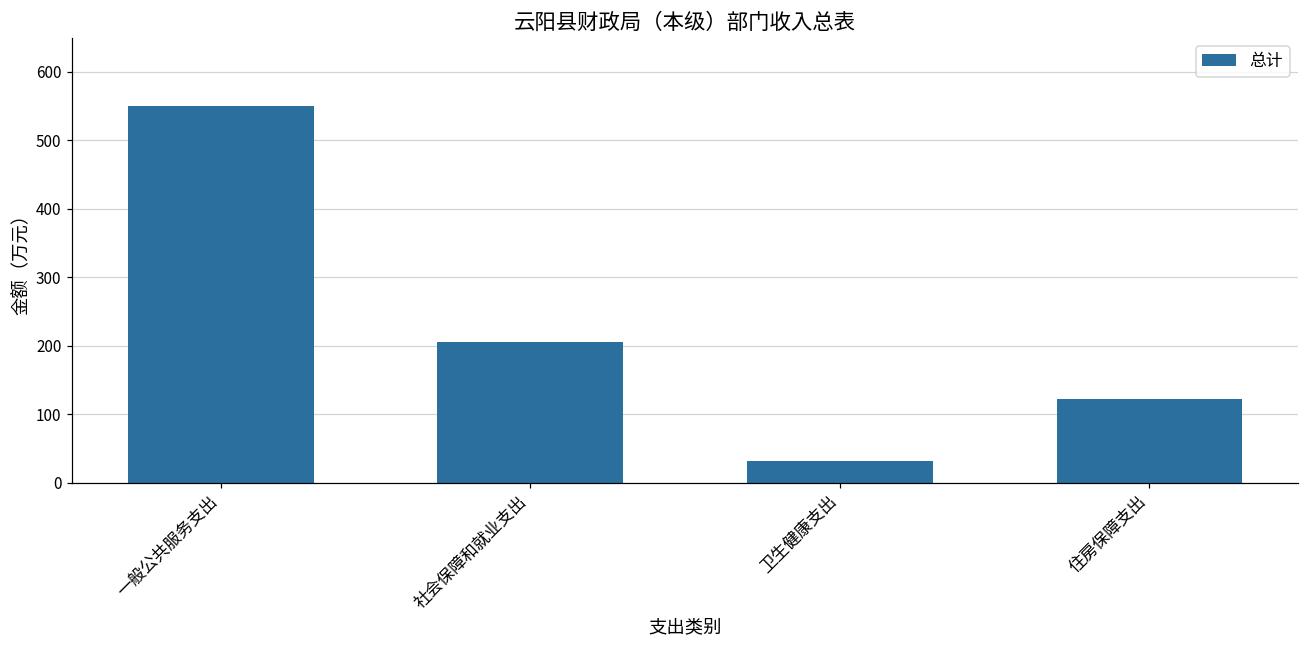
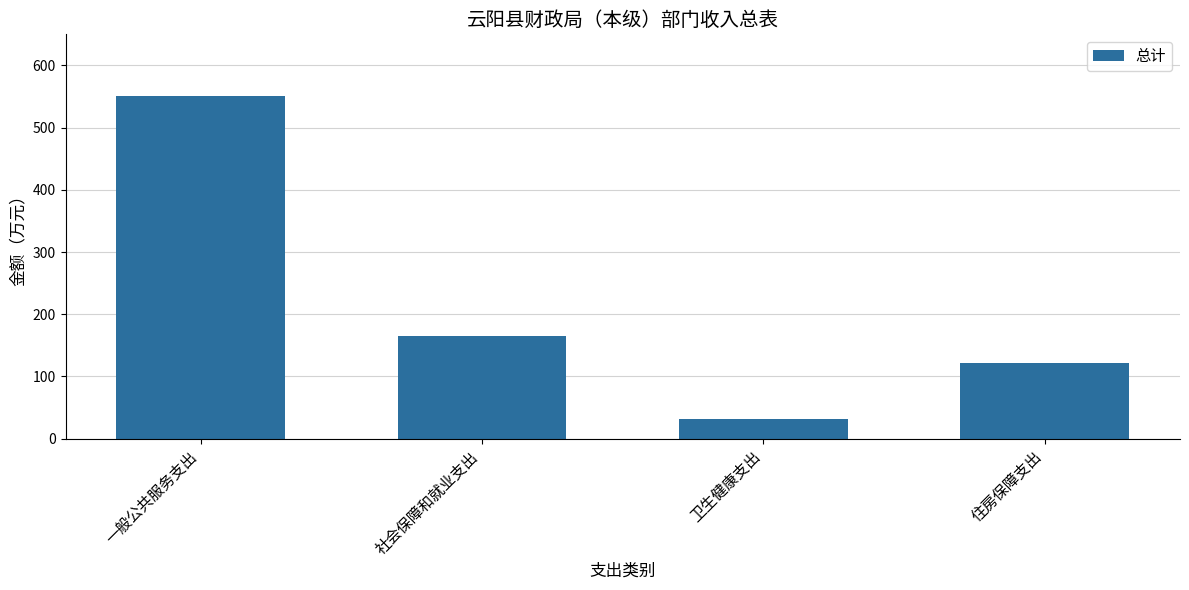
  {
    "一般公共服务支出": 550,
-   "社会保障和就业支出": 210,
+   "社会保障和就业支出": 170,
    "卫生健康支出": 30,
    "住房保障支出": 120
  }
